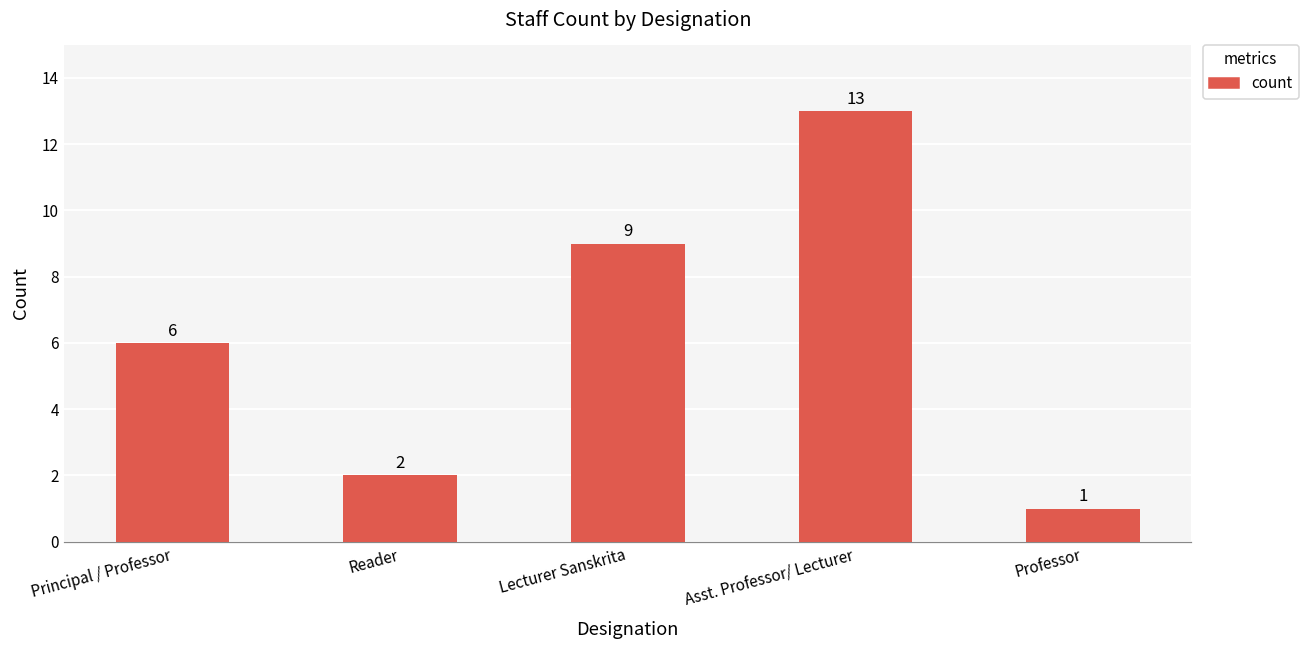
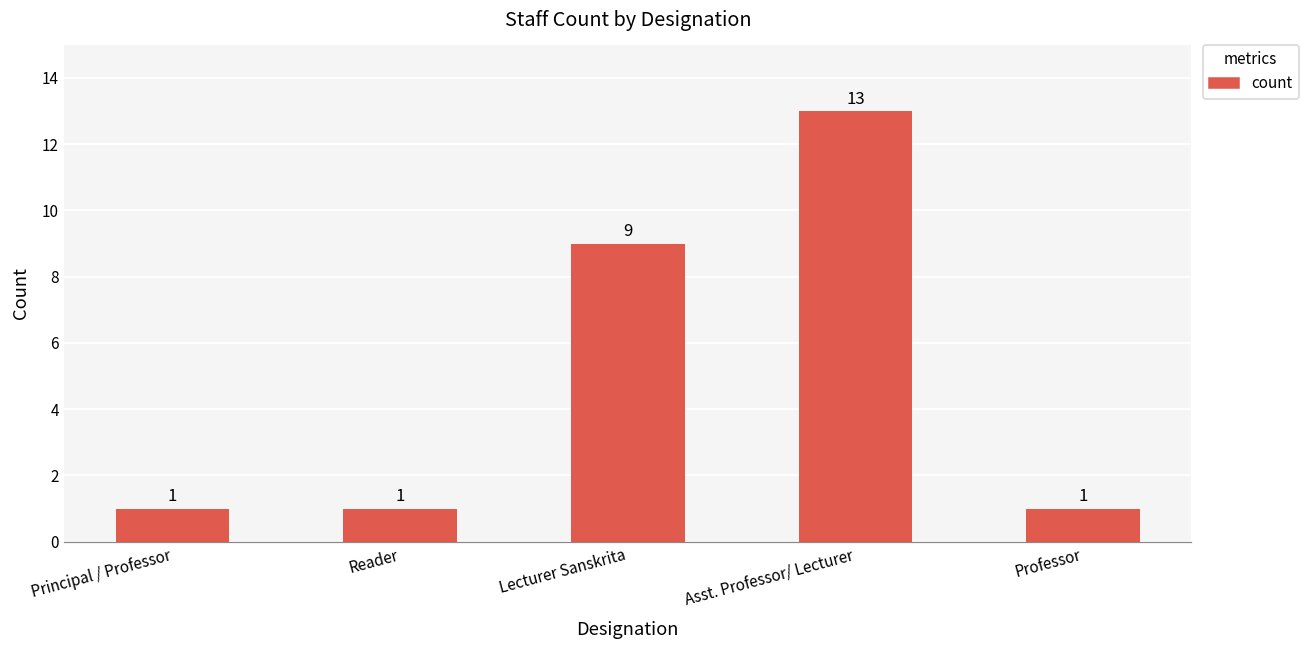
  {
-   "Principal / Professor": 6,
-   "Reader": 2,
+   "Principal / Professor": 1,
+   "Reader": 1,
    "Lecturer Sanskrita": 9,
    "Asst. Professor/ Lecturer": 13,
    "Professor": 1
  }
